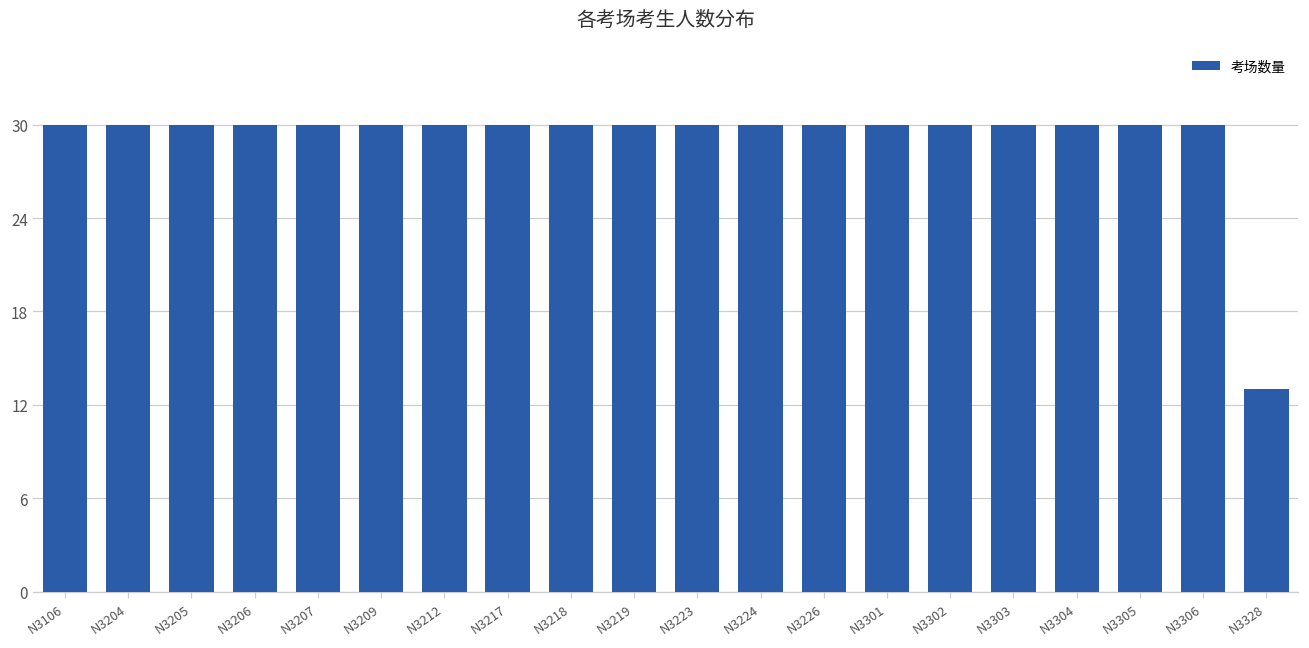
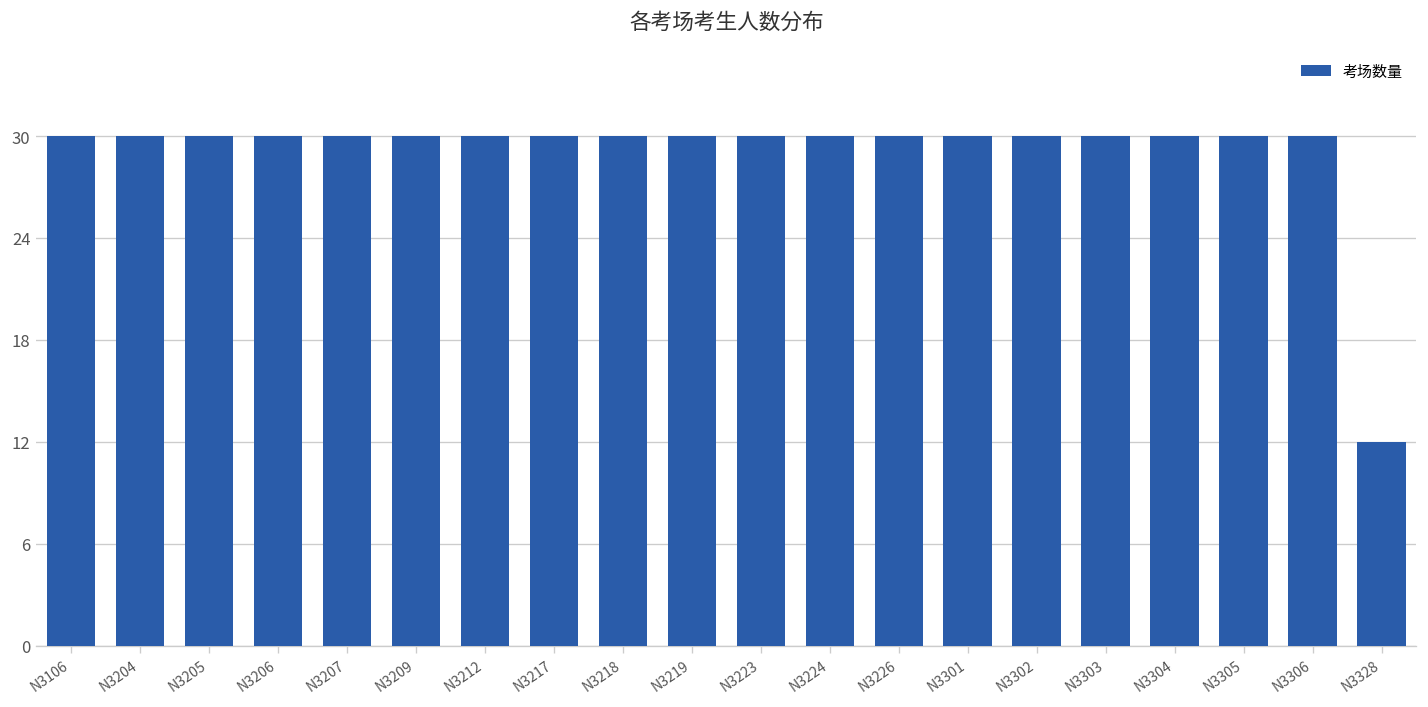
  {
    "N3106": 30,
    "N3204": 30,
    "N3205": 30,
    "N3206": 30,
    "N3207": 30,
    "N3209": 30,
    "N3212": 30,
    "N3217": 30,
    "N3218": 30,
    "N3219": 30,
    "N3223": 30,
    "N3224": 30,
    "N3226": 30,
    "N3301": 30,
    "N3302": 30,
    "N3303": 30,
    "N3304": 30,
    "N3305": 30,
    "N3306": 30,
-   "N3328": 13
+   "N3328": 12
  }
